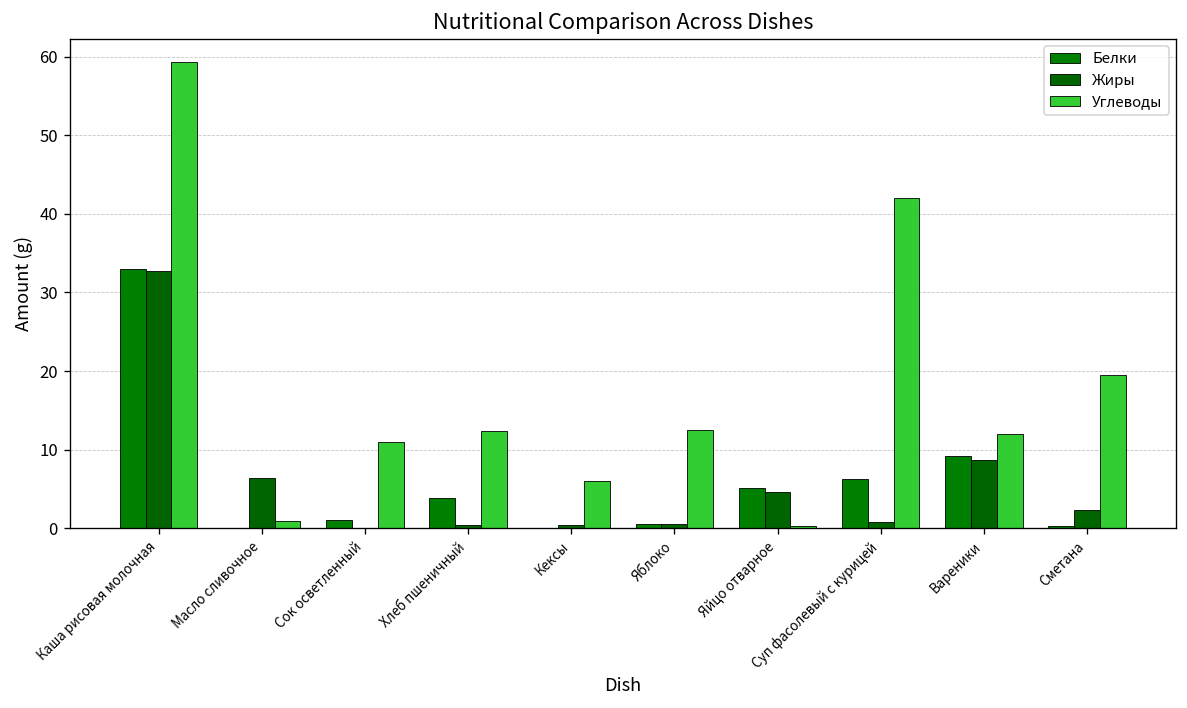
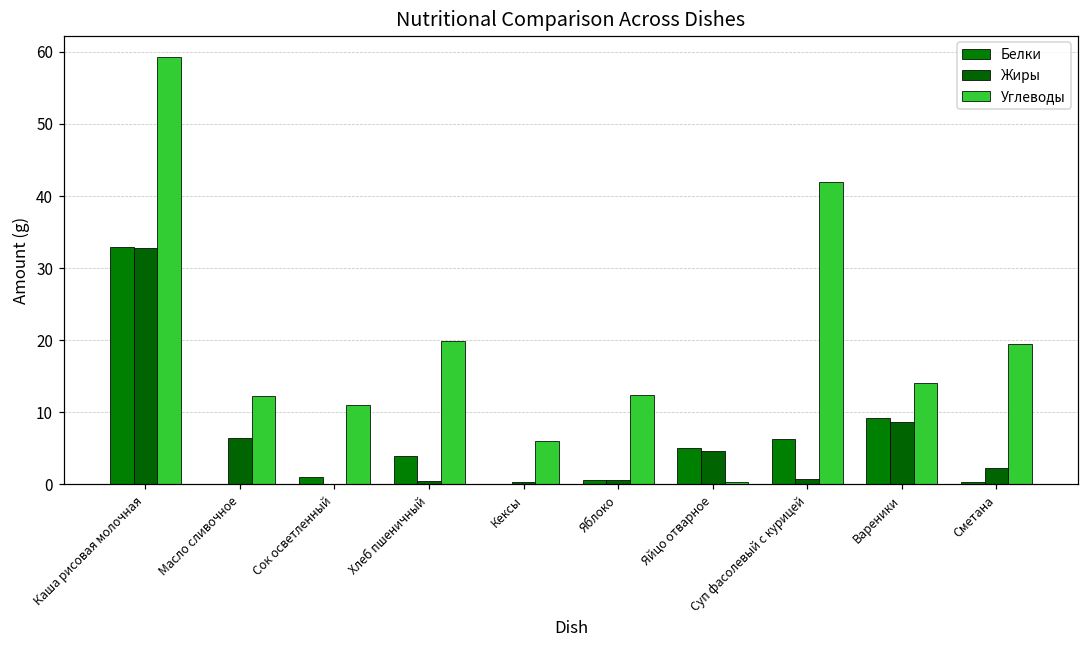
  {
    "Углеводы": {
      "Каша рисовая молочная": 59,
-     "Масло сливочное": 1,
+     "Масло сливочное": 12,
      "Сок осветленный": 11,
-     "Хлеб пшеничный": 12,
+     "Хлеб пшеничный": 20,
      "Кексы": 6,
      "Яблоко": 12,
      "Суп фасолевый с курицей": 42,
-     "Вареники": 12,
+     "Вареники": 14,
      "Сметана": 19
    }
  }
